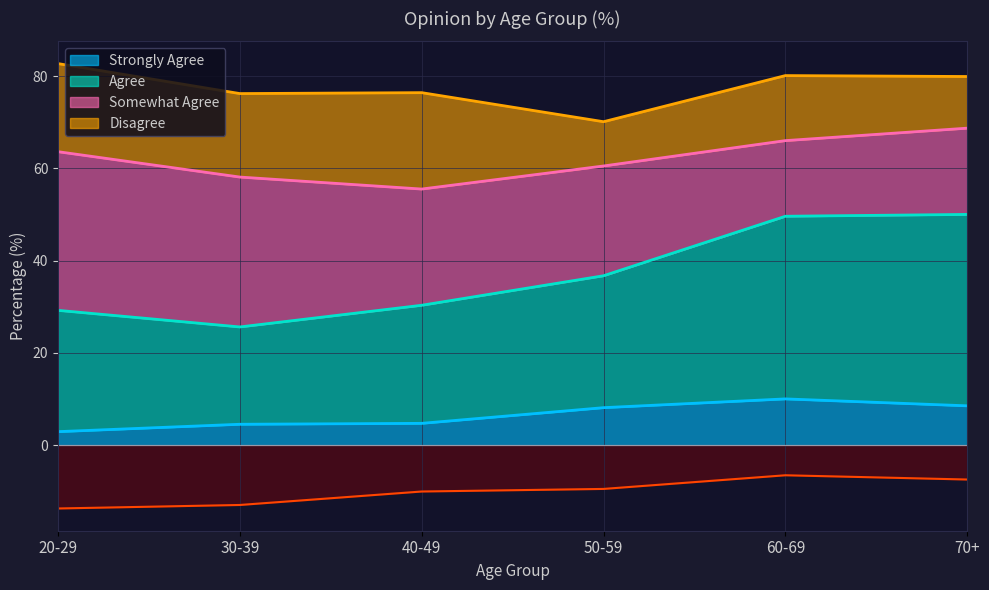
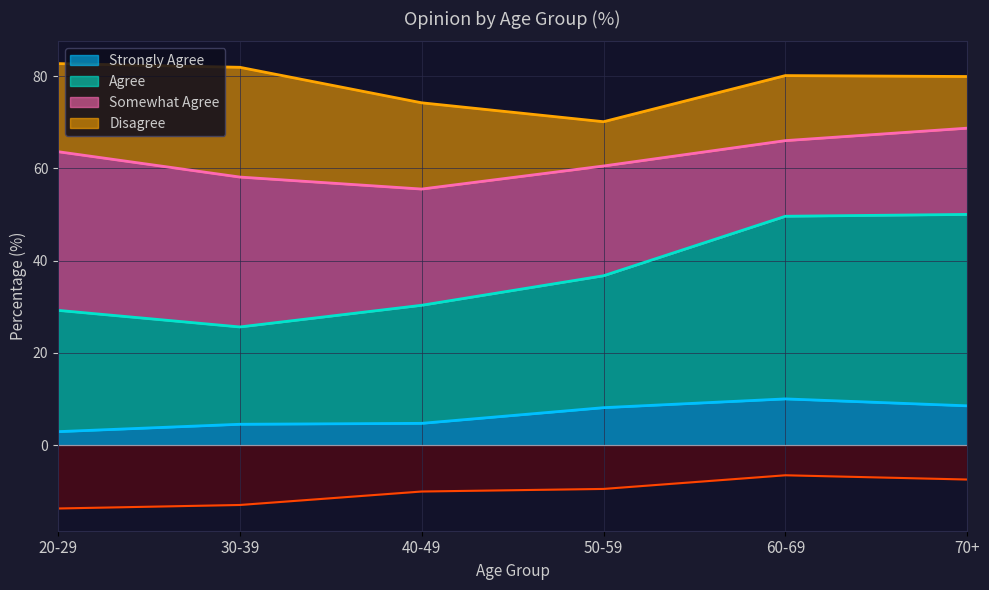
  {
    "Somewhat Agree": {
      "20-29": 34,
      "30-39": 33,
      "40-49": 25,
      "50-59": 24,
      "60-69": 16,
      "70+": 19
    },
    "Disagree": {
      "20-29": 19,
-     "30-39": 18,
-     "40-49": 21,
+     "30-39": 24,
+     "40-49": 19,
      "50-59": 10,
      "60-69": 14,
      "70+": 11
    }
  }
